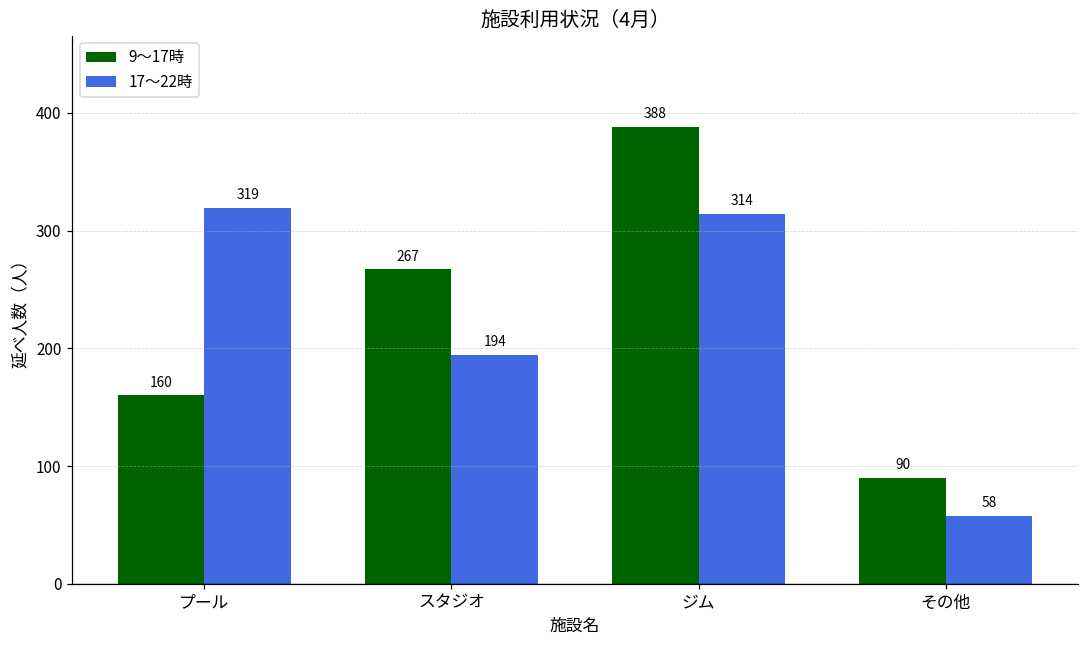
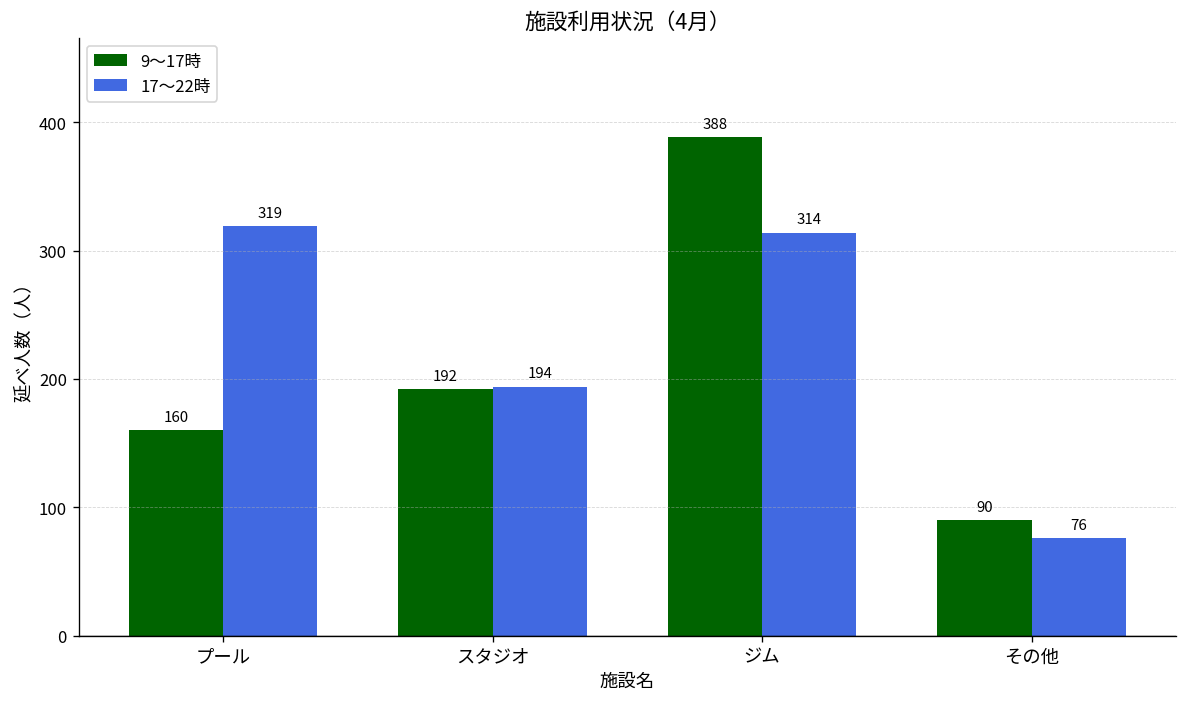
  {
    "9～17時": {
      "プール": 160,
-     "スタジオ": 267,
+     "スタジオ": 192,
      "ジム": 388,
      "その他": 90
    },
    "17～22時": {
      "プール": 319,
      "スタジオ": 194,
      "ジム": 314,
-     "その他": 58
+     "その他": 76
    }
  }
